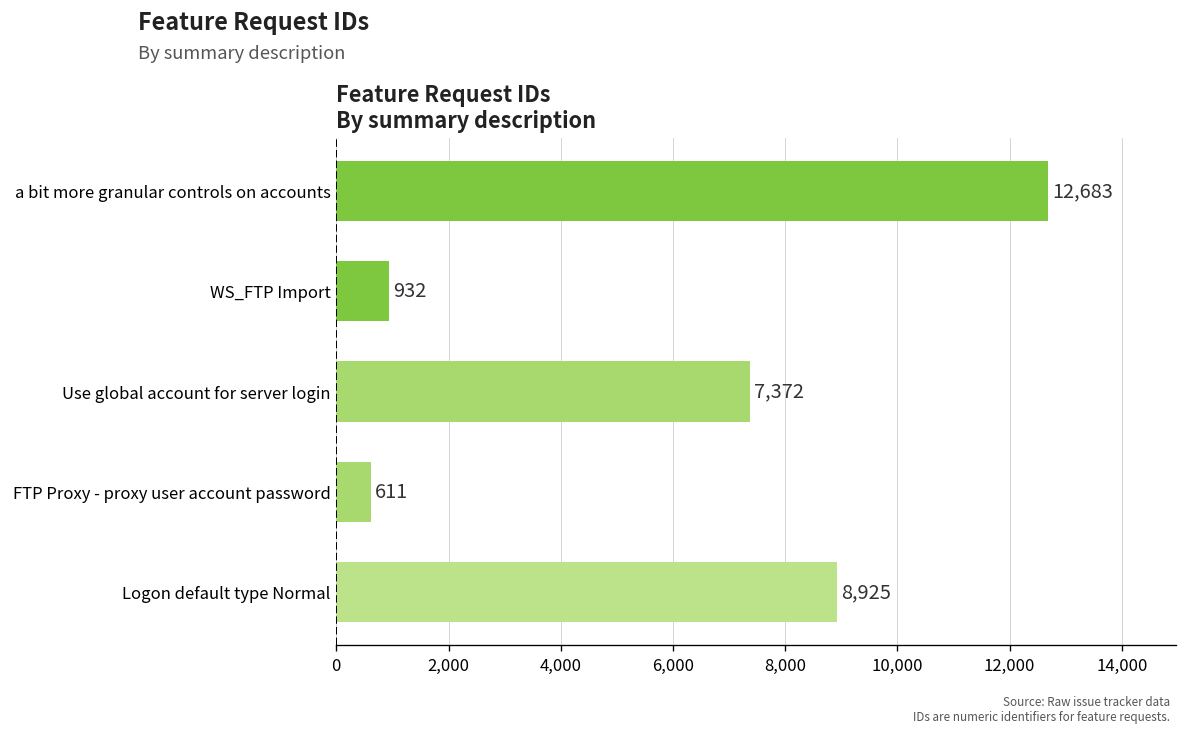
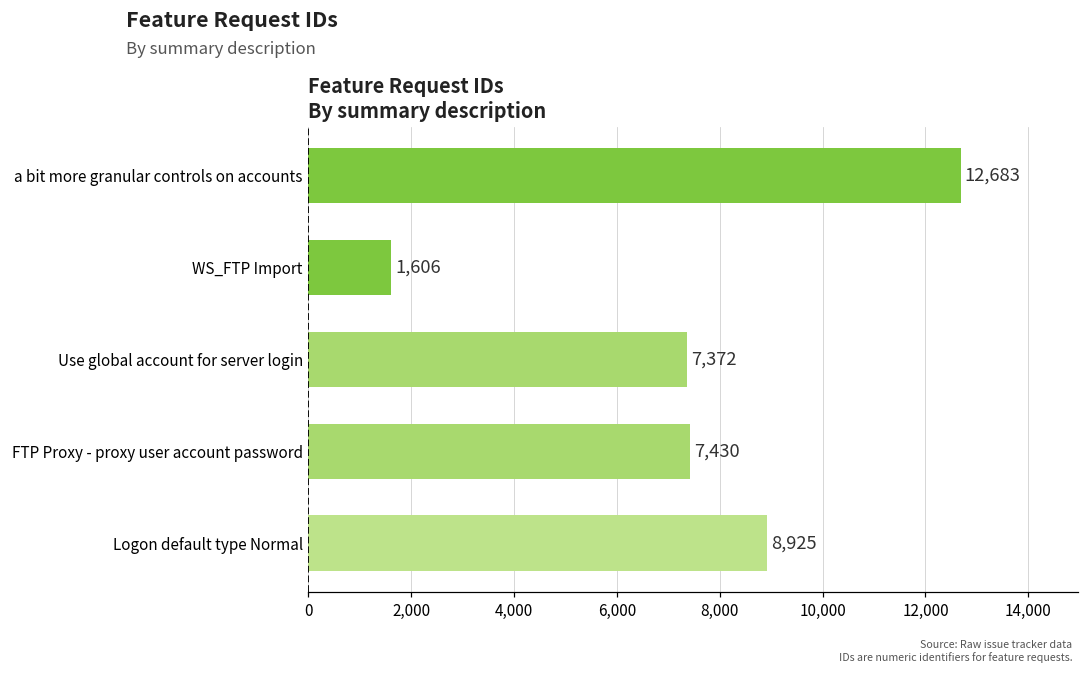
  {
    "a bit more granular controls on accounts": "12,683",
-   "WS_FTP Import": "932",
+   "WS_FTP Import": "1,606",
    "Use global account for server login": "7,372",
-   "FTP Proxy - proxy user account password": "611",
+   "FTP Proxy - proxy user account password": "7,430",
    "Logon default type Normal": "8,925"
  }
